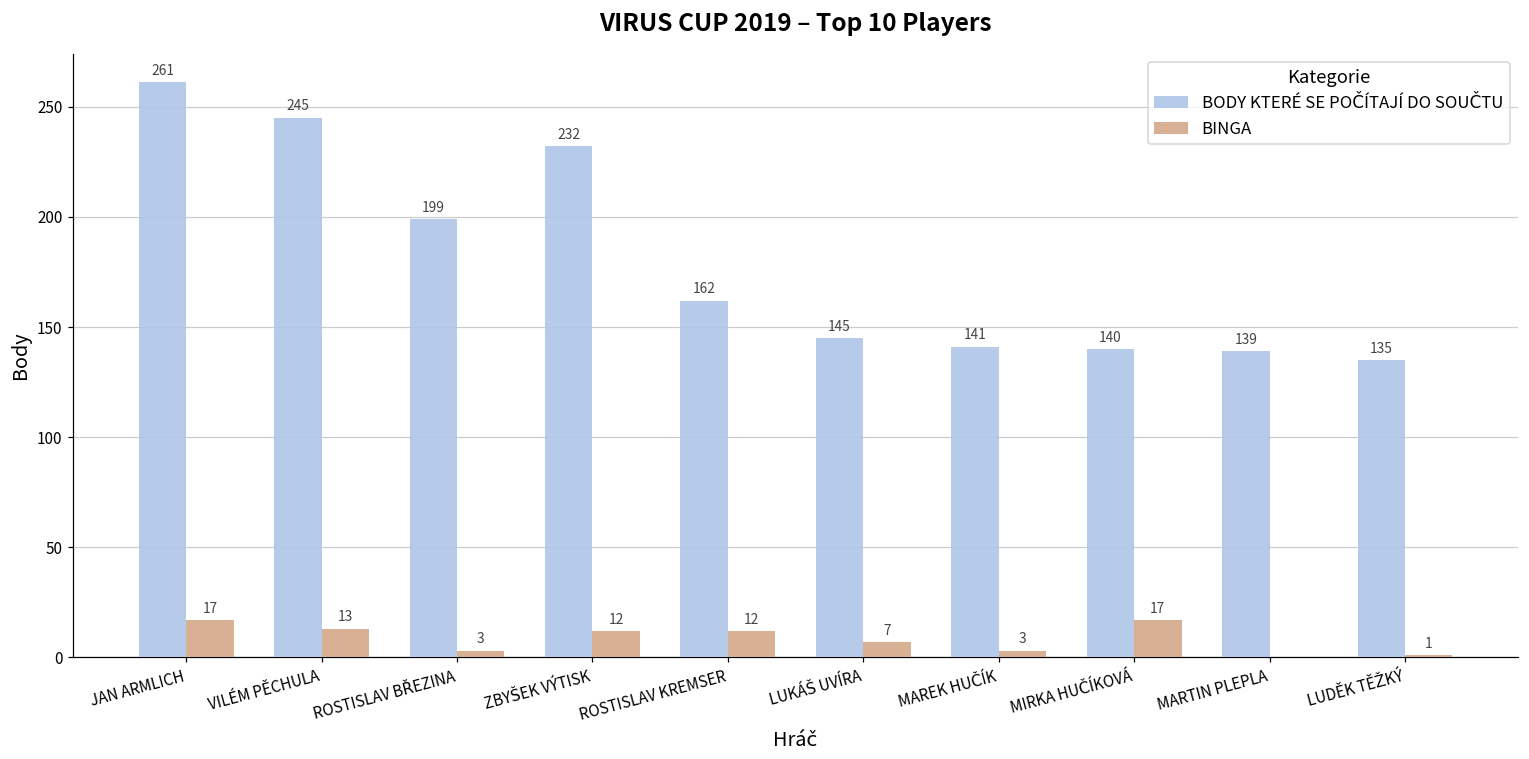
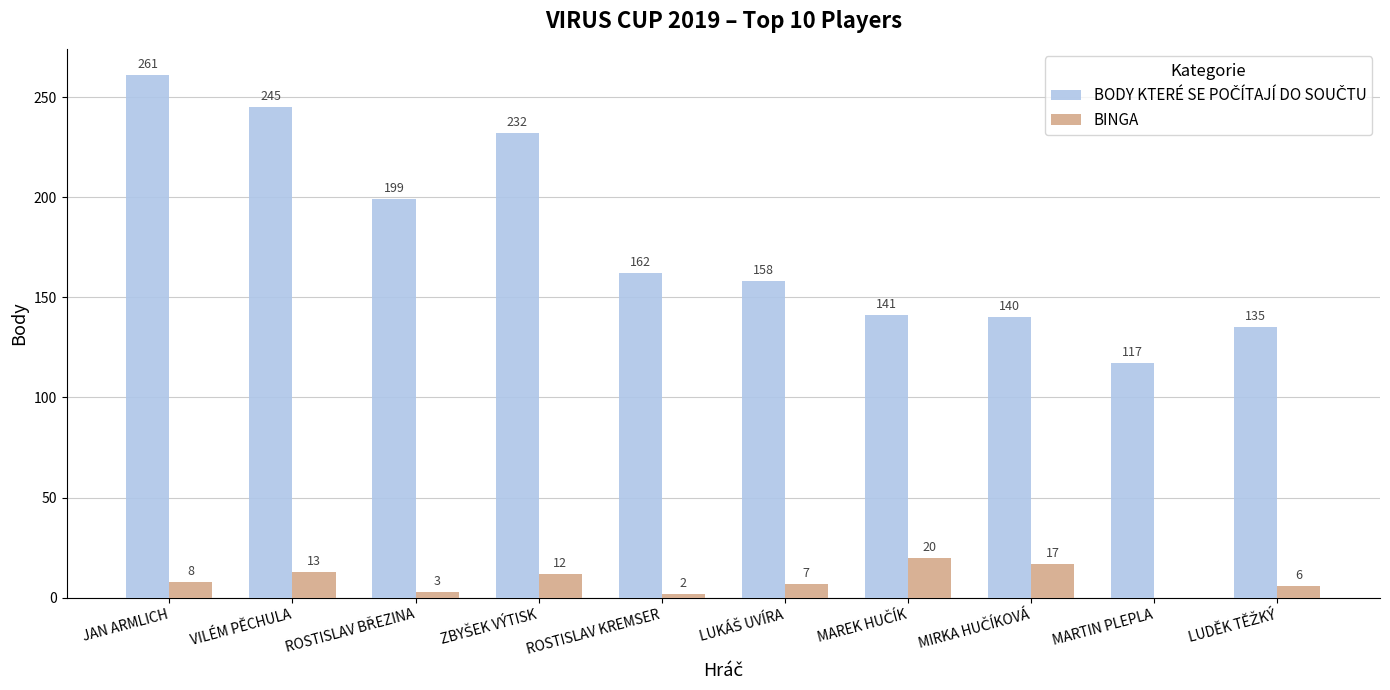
  {
    "BODY KTERÉ SE POČÍTAJÍ DO SOUČTU": {
      "JAN ARMLICH": 261,
      "VILÉM PĚCHULA": 245,
      "ROSTISLAV BŘEZINA": 199,
      "ZBYŠEK VÝTISK": 232,
      "ROSTISLAV KREMSER": 162,
-     "LUKÁŠ UVÍRA": 145,
+     "LUKÁŠ UVÍRA": 158,
      "MAREK HUČÍK": 141,
      "MIRKA HUČÍKOVÁ": 140,
-     "MARTIN PLEPLA": 139,
+     "MARTIN PLEPLA": 117,
      "LUDĚK TĚŽKÝ": 135
    },
    "BINGA": {
-     "JAN ARMLICH": 17,
+     "JAN ARMLICH": 8,
      "VILÉM PĚCHULA": 13,
      "ROSTISLAV BŘEZINA": 3,
      "ZBYŠEK VÝTISK": 12,
-     "ROSTISLAV KREMSER": 12,
+     "ROSTISLAV KREMSER": 2,
      "LUKÁŠ UVÍRA": 7,
-     "MAREK HUČÍK": 3,
+     "MAREK HUČÍK": 20,
      "MIRKA HUČÍKOVÁ": 17,
-     "LUDĚK TĚŽKÝ": 1
+     "LUDĚK TĚŽKÝ": 6
    }
  }
